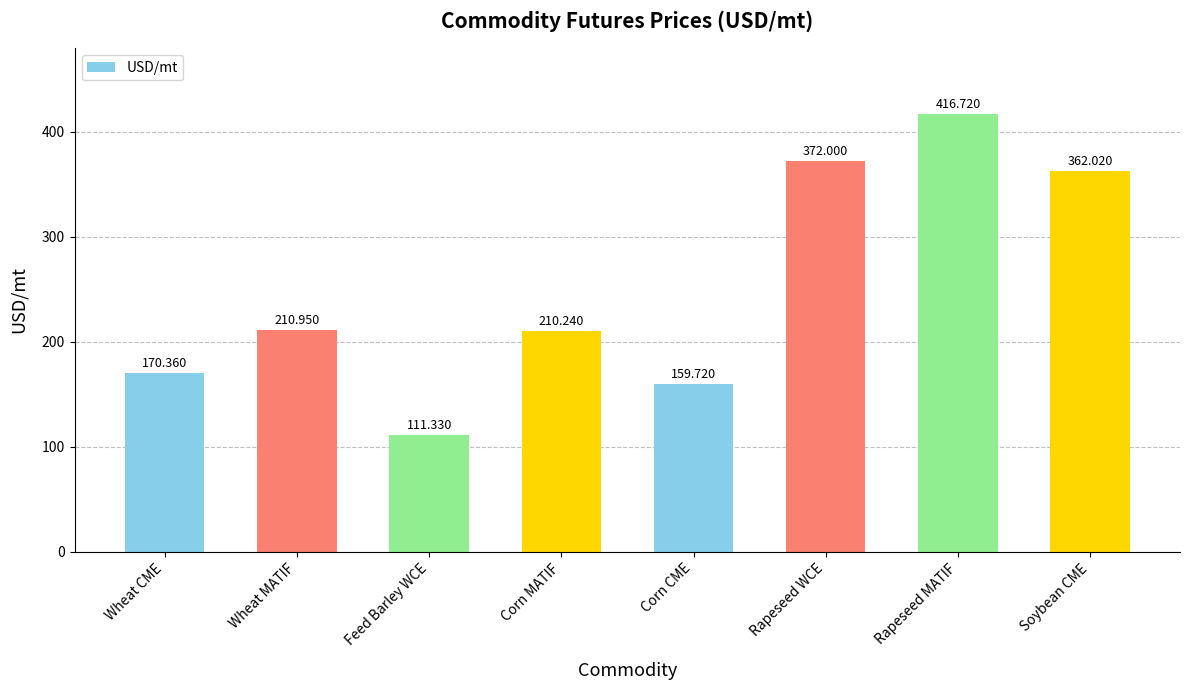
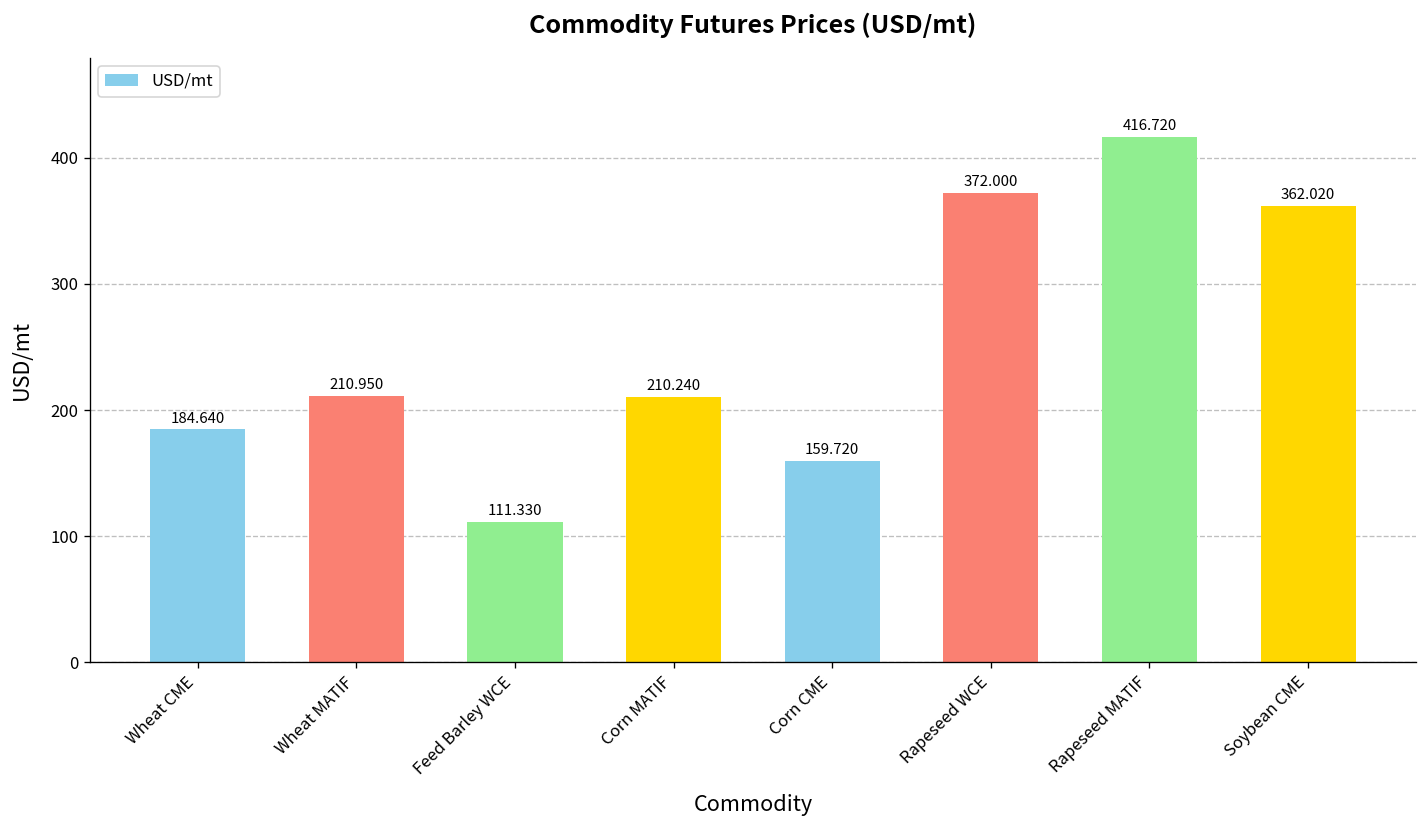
  {
-   "Wheat CME": 170.360,
+   "Wheat CME": 184.640,
    "Wheat MATIF": 210.950,
    "Feed Barley WCE": 111.330,
    "Corn MATIF": 210.240,
    "Corn CME": 159.720,
    "Rapeseed WCE": 372.000,
    "Rapeseed MATIF": 416.720,
    "Soybean CME": 362.020
  }
